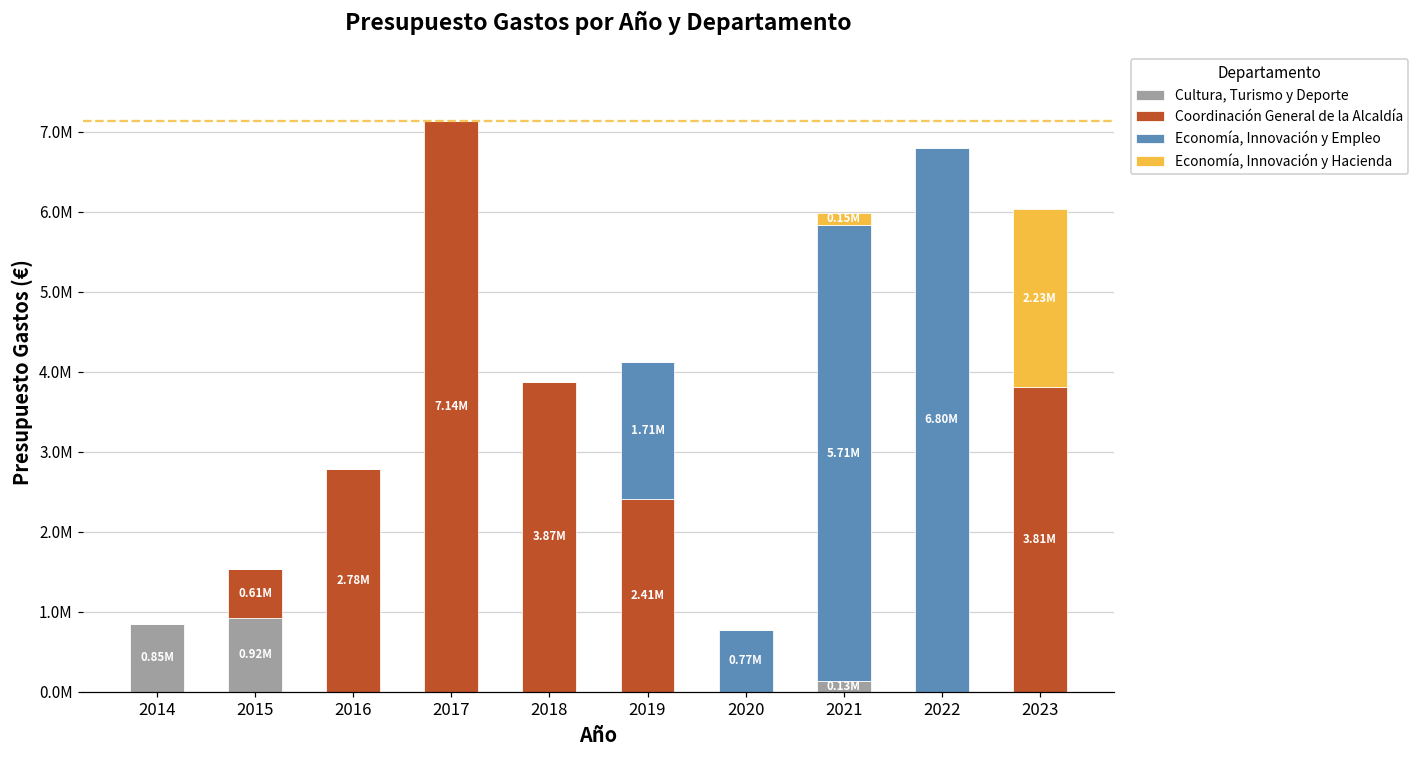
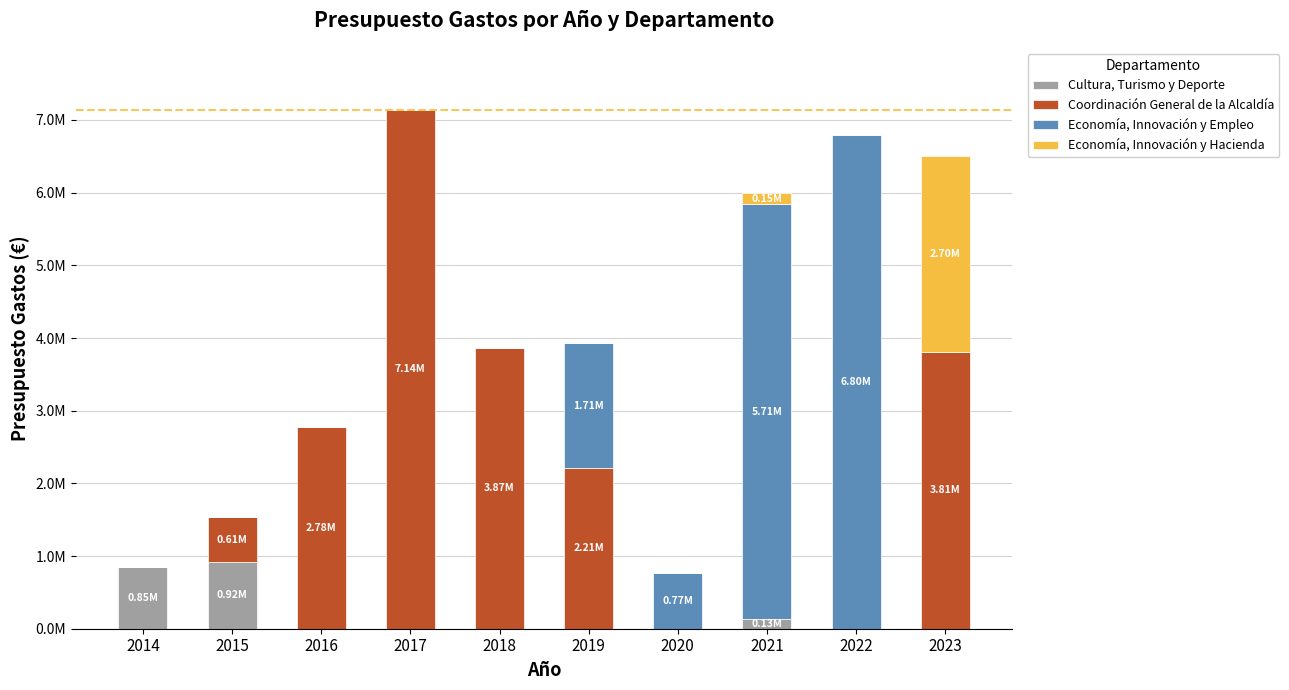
  {
    "Cultura, Turismo y Deporte": {
      "2014": "0.85M",
      "2015": "0.92M",
      "2021": "0.13M"
    },
    "Coordinación General de la Alcaldía": {
      "2015": "0.61M",
      "2016": "2.78M",
      "2017": "7.14M",
      "2018": "3.87M",
-     "2019": "2.41M",
+     "2019": "2.21M",
      "2023": "3.81M"
    },
    "Economía, Innovación y Empleo": {
      "2019": "1.71M",
      "2020": "0.77M",
      "2021": "5.71M",
      "2022": "6.80M"
    },
    "Economía, Innovación y Hacienda": {
      "2021": "0.15M",
-     "2023": "2.23M"
+     "2023": "2.70M"
    }
  }
